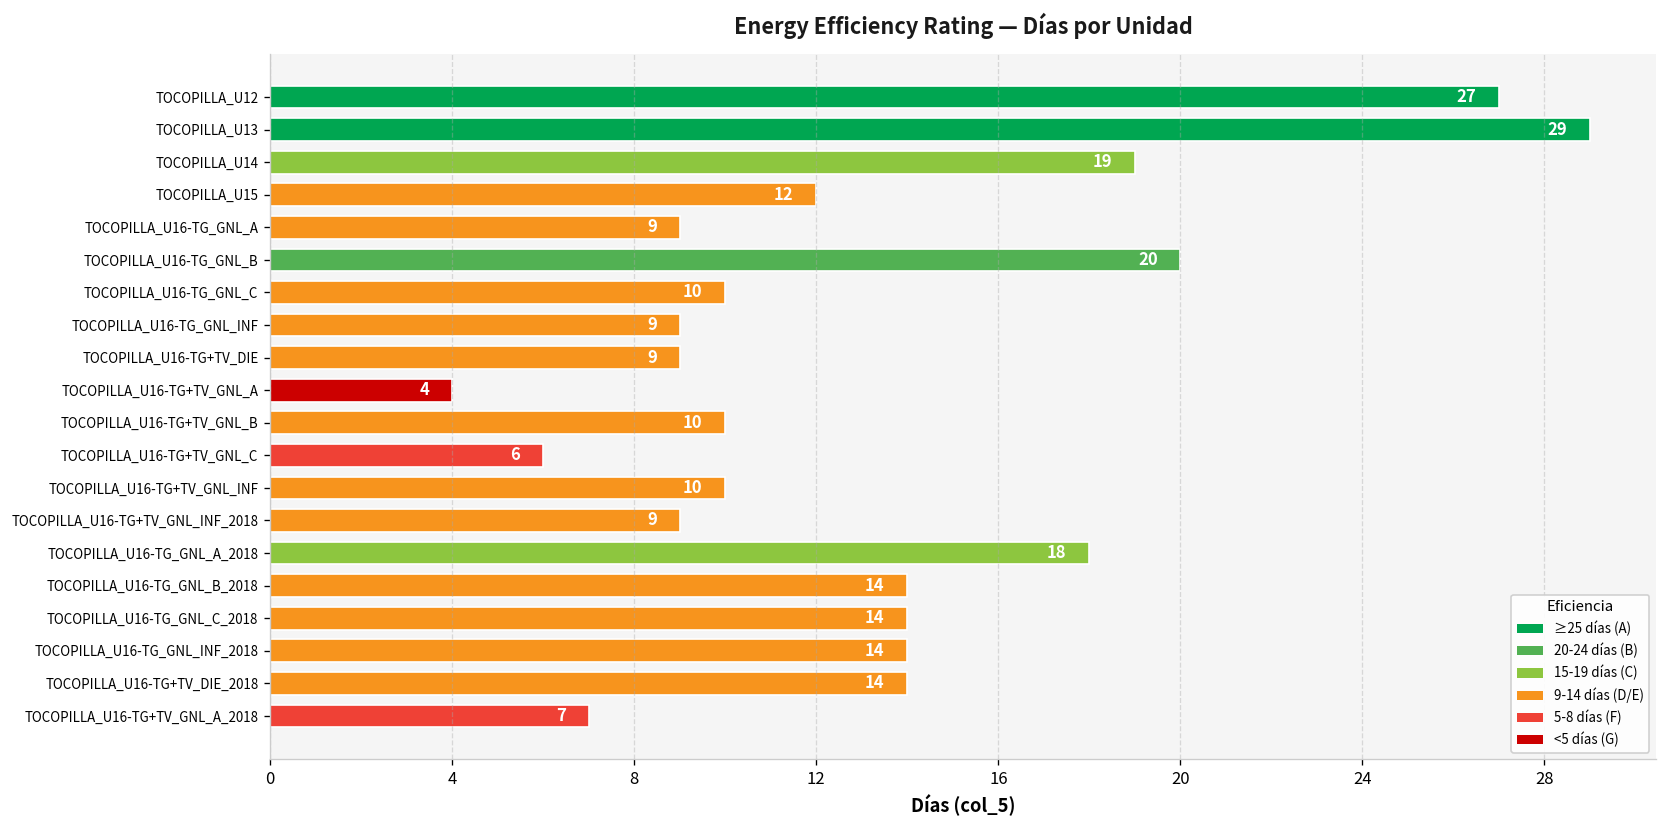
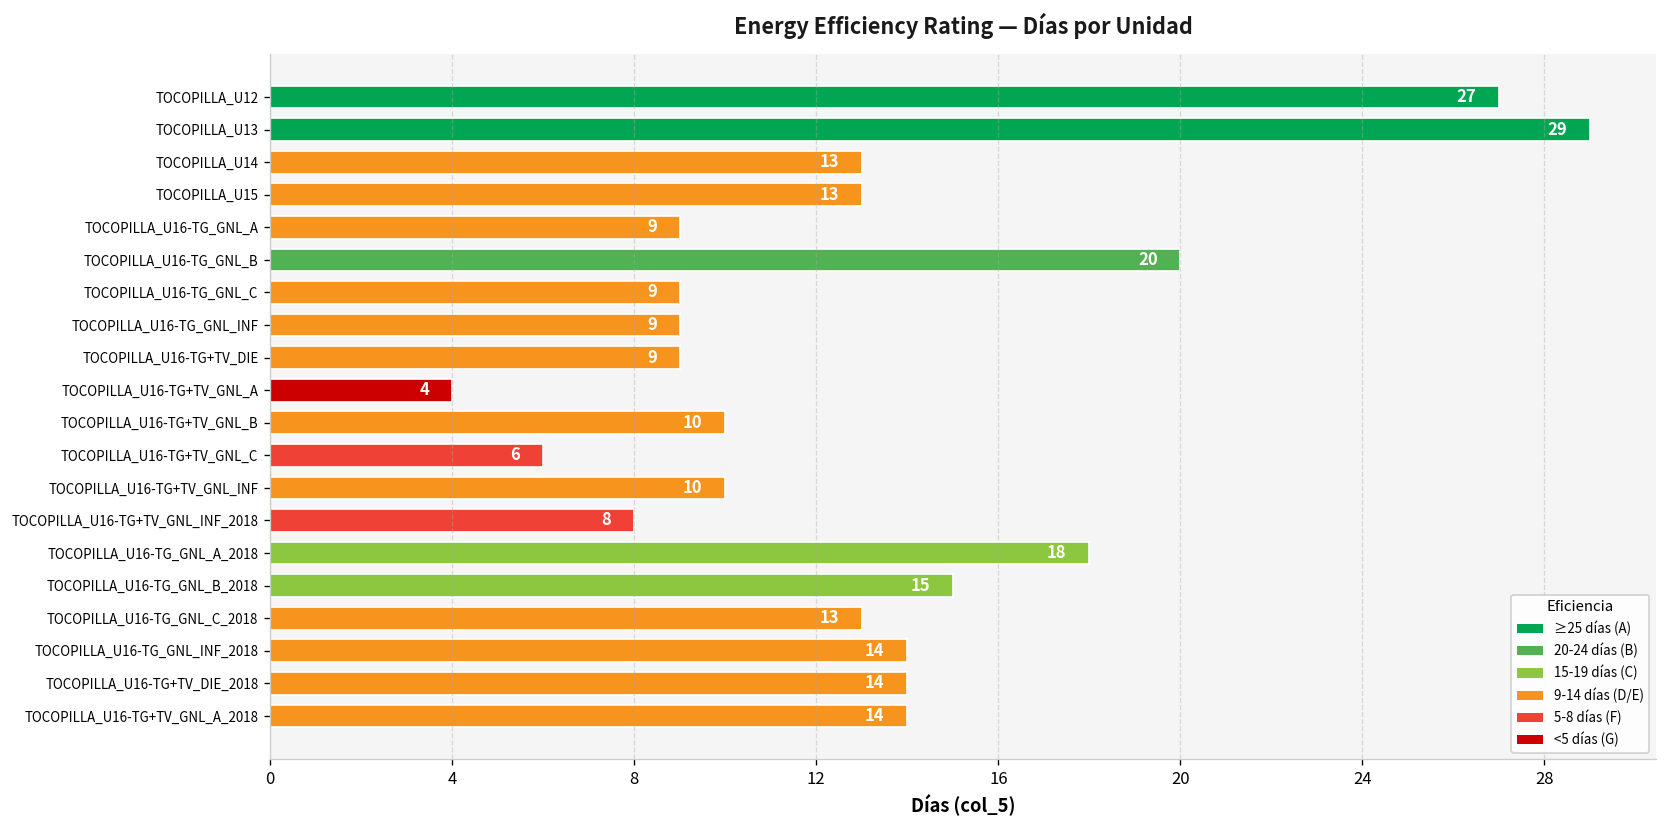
  {
    "TOCOPILLA_U12": 27,
    "TOCOPILLA_U13": 29,
-   "TOCOPILLA_U14": 19,
-   "TOCOPILLA_U15": 12,
+   "TOCOPILLA_U14": 13,
+   "TOCOPILLA_U15": 13,
    "TOCOPILLA_U16-TG_GNL_A": 9,
    "TOCOPILLA_U16-TG_GNL_B": 20,
-   "TOCOPILLA_U16-TG_GNL_C": 10,
+   "TOCOPILLA_U16-TG_GNL_C": 9,
    "TOCOPILLA_U16-TG_GNL_INF": 9,
    "TOCOPILLA_U16-TG+TV_DIE": 9,
    "TOCOPILLA_U16-TG+TV_GNL_A": 4,
    "TOCOPILLA_U16-TG+TV_GNL_B": 10,
    "TOCOPILLA_U16-TG+TV_GNL_C": 6,
    "TOCOPILLA_U16-TG+TV_GNL_INF": 10,
-   "TOCOPILLA_U16-TG+TV_GNL_INF_2018": 9,
+   "TOCOPILLA_U16-TG+TV_GNL_INF_2018": 8,
    "TOCOPILLA_U16-TG_GNL_A_2018": 18,
-   "TOCOPILLA_U16-TG_GNL_B_2018": 14,
-   "TOCOPILLA_U16-TG_GNL_C_2018": 14,
+   "TOCOPILLA_U16-TG_GNL_B_2018": 15,
+   "TOCOPILLA_U16-TG_GNL_C_2018": 13,
    "TOCOPILLA_U16-TG_GNL_INF_2018": 14,
    "TOCOPILLA_U16-TG+TV_DIE_2018": 14,
-   "TOCOPILLA_U16-TG+TV_GNL_A_2018": 7
+   "TOCOPILLA_U16-TG+TV_GNL_A_2018": 14
  }
